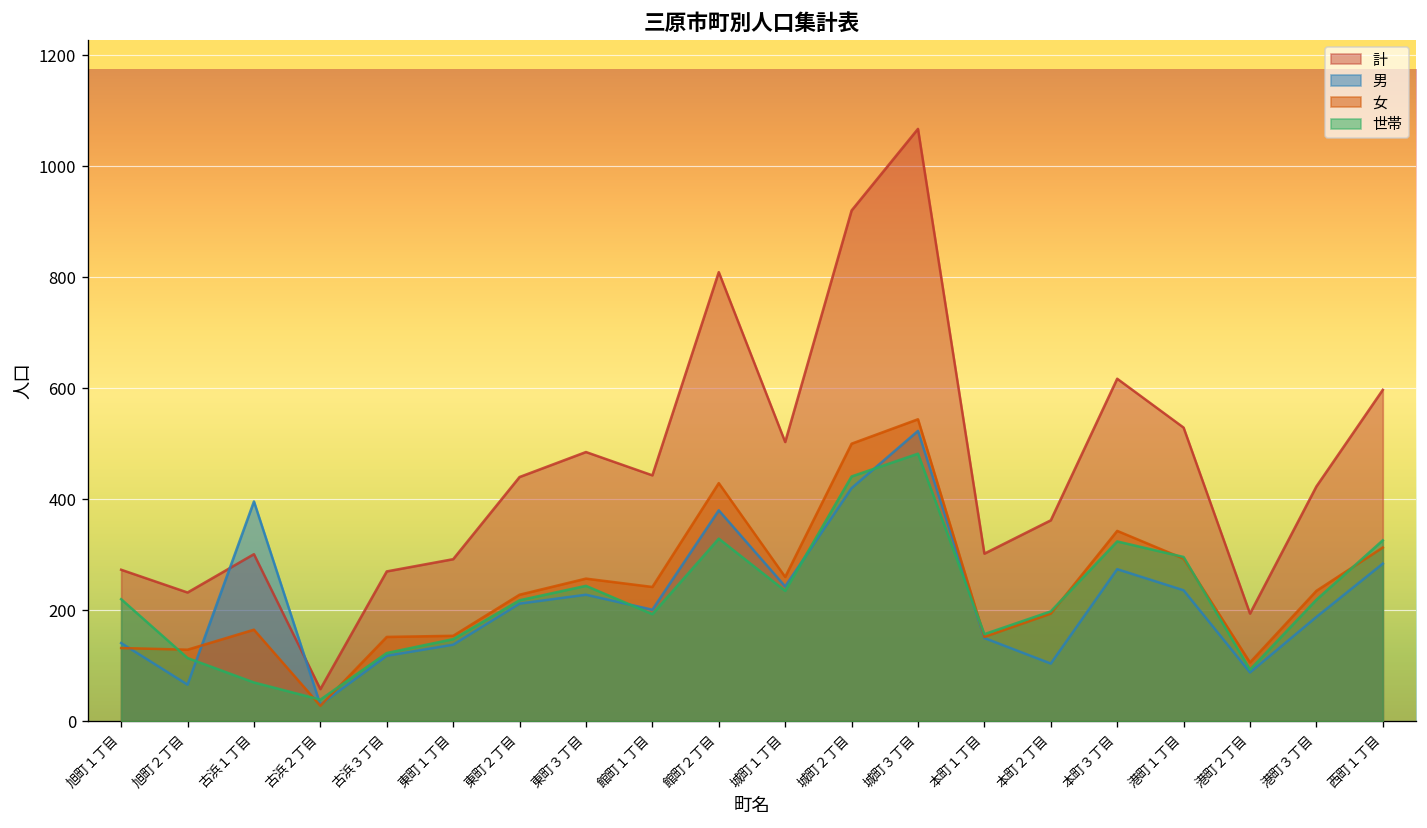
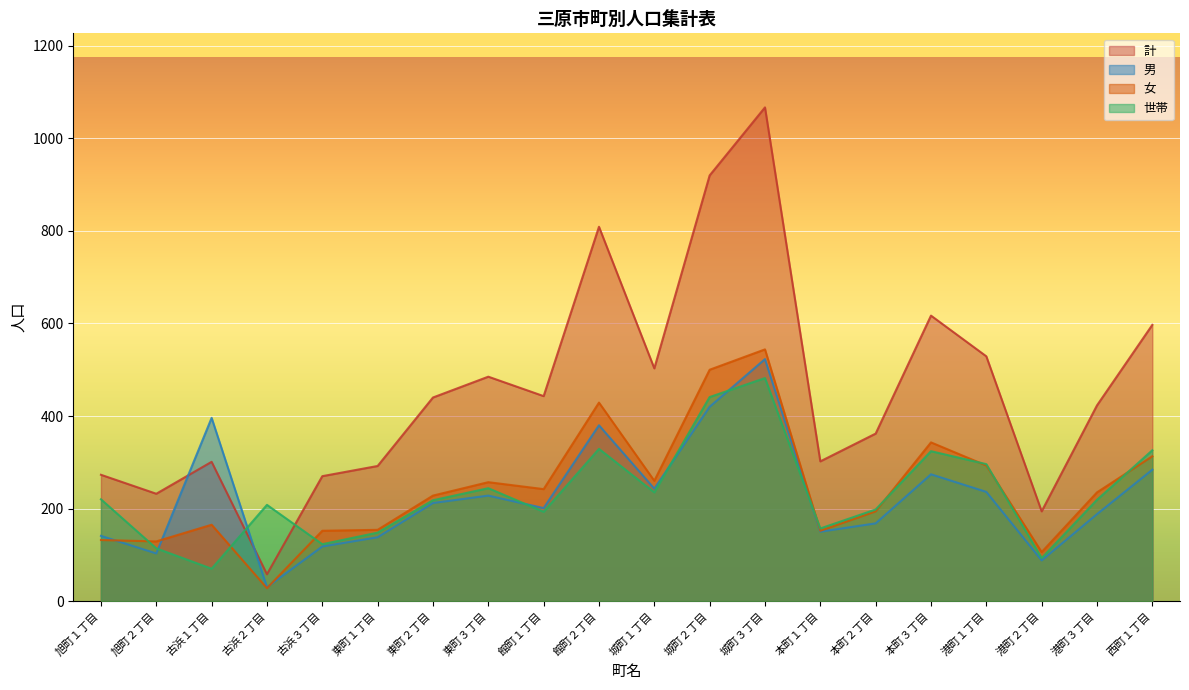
  {
    "男": {
      "旭町１丁目": 140,
-     "旭町２丁目": 70,
+     "旭町２丁目": 100,
      "古浜１丁目": 400,
      "東町１丁目": 140,
      "東町２丁目": 210,
      "東町３丁目": 230,
      "館町１丁目": 200,
      "館町２丁目": 380,
      "城町１丁目": 240,
      "城町２丁目": 420,
      "城町３丁目": 520,
-     "本町２丁目": 100,
+     "本町２丁目": 170,
      "本町３丁目": 270,
      "港町１丁目": 240,
      "港町３丁目": 190,
      "西町１丁目": 280
    },
    "世帯": {
      "旭町１丁目": 220,
      "旭町２丁目": 110,
      "古浜１丁目": 70,
-     "古浜２丁目": 40,
+     "古浜２丁目": 210,
      "東町１丁目": 150,
      "東町２丁目": 220,
      "東町３丁目": 240,
      "館町１丁目": 190,
      "館町２丁目": 330,
      "城町１丁目": 240,
      "城町２丁目": 440,
      "城町３丁目": 480,
      "本町３丁目": 320,
      "港町３丁目": 220,
      "西町１丁目": 330
    }
  }
